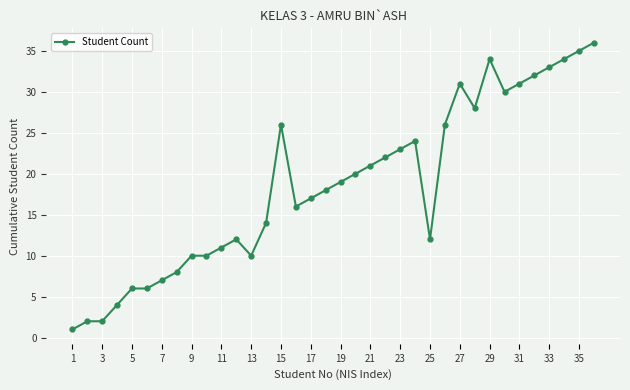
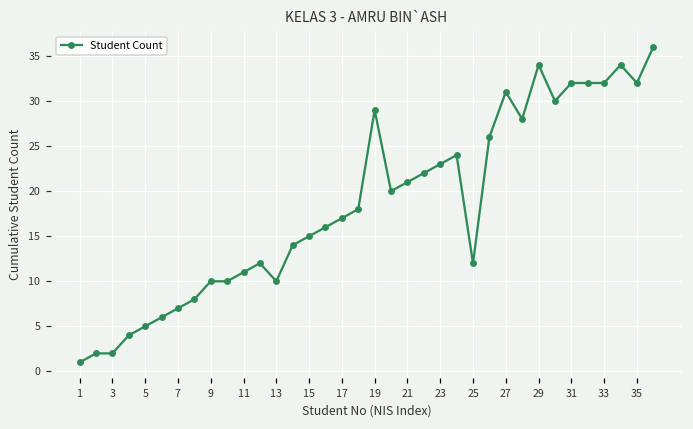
  {
    "1": 1,
    "3": 2,
-   "5": 6,
+   "5": 5,
    "7": 7,
    "9": 10,
    "11": 11,
    "13": 10,
-   "15": 26,
+   "15": 15,
    "17": 17,
-   "19": 19,
+   "19": 29,
    "21": 21,
    "23": 23,
    "25": 12,
    "27": 31,
    "29": 34,
-   "31": 31,
-   "33": 33,
-   "35": 35
+   "31": 32,
+   "33": 32,
+   "35": 32
  }
